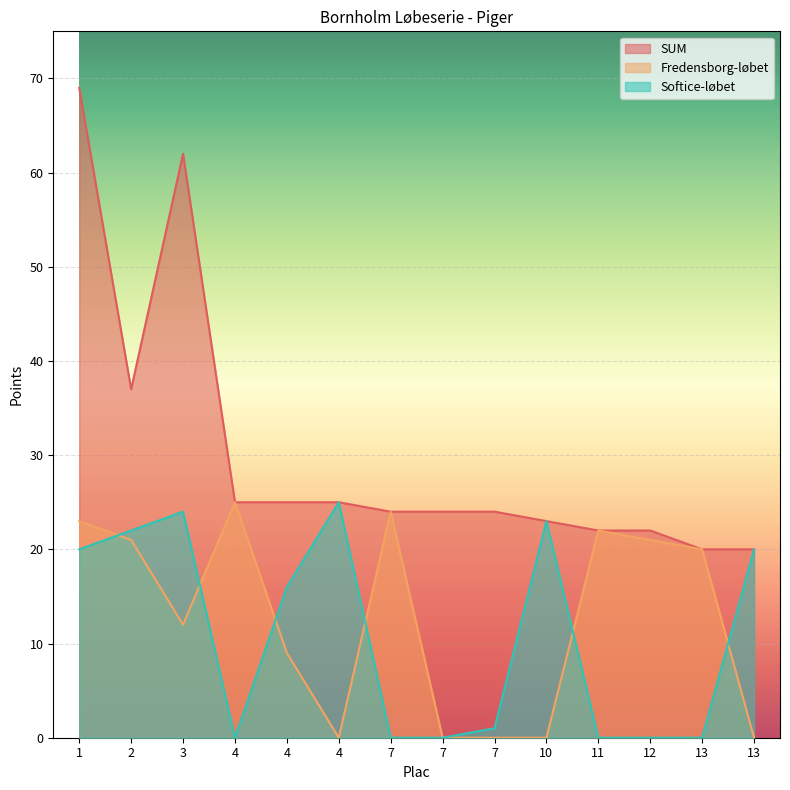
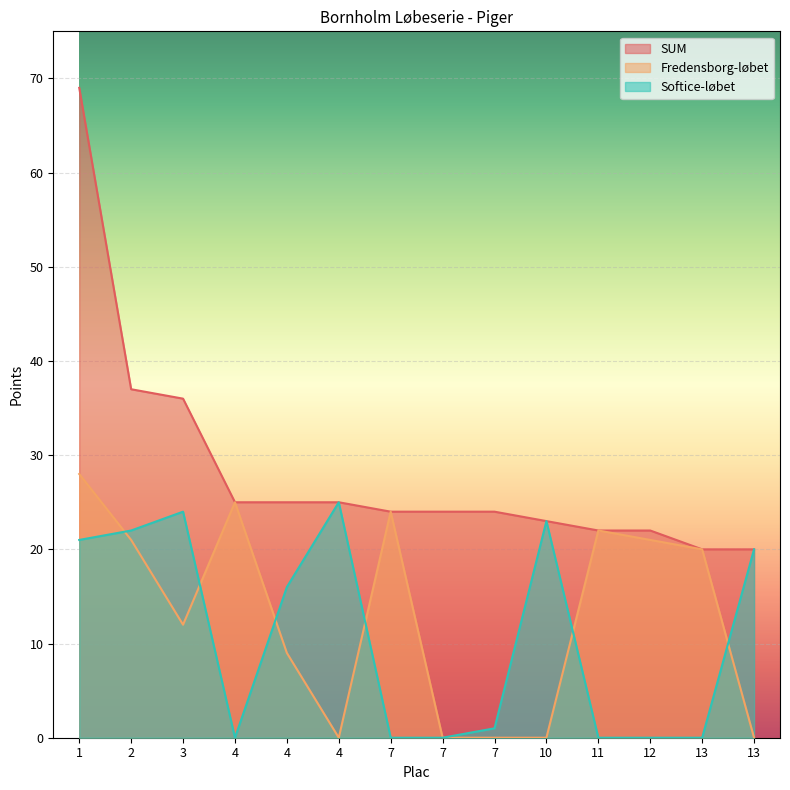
  {
    "SUM": {
      "1": 69,
      "2": 37,
-     "3": 62,
+     "3": 36,
      "12": 22
    },
    "Fredensborg-løbet": {
-     "1": 23,
+     "1": 28,
      "2": 21,
      "3": 12,
      "10": 0,
      "12": 21
    },
    "Softice-løbet": {
-     "1": 20,
+     "1": 21,
      "2": 22,
      "3": 24,
      "11": 0,
      "12": 0
    }
  }
